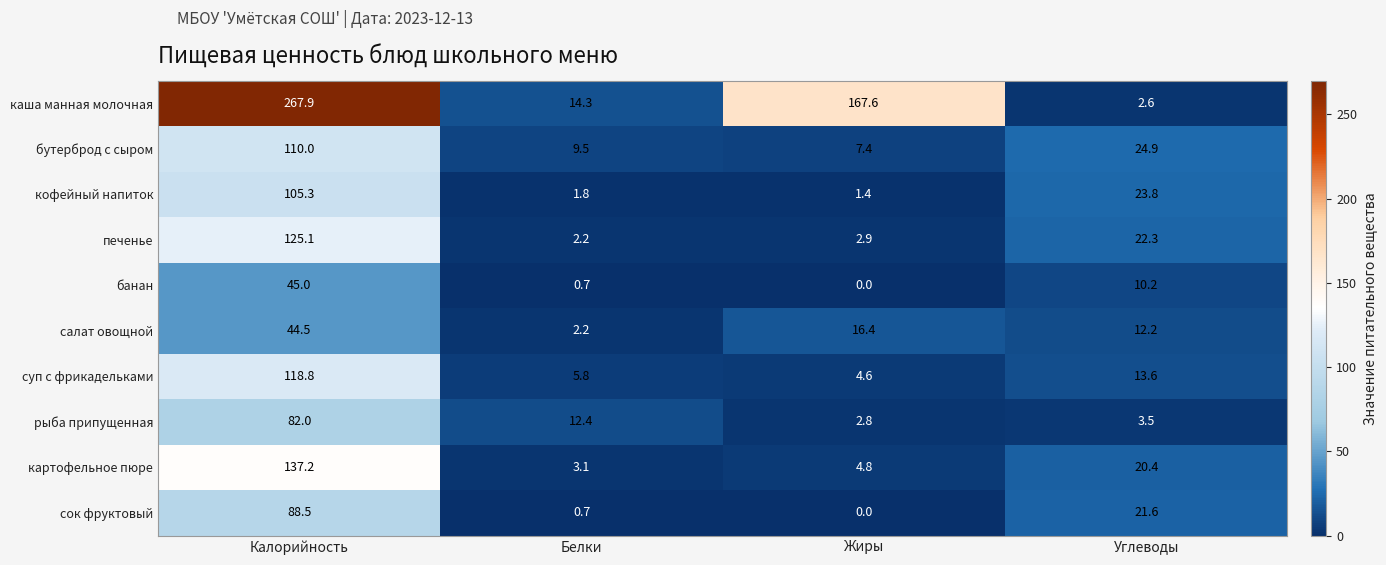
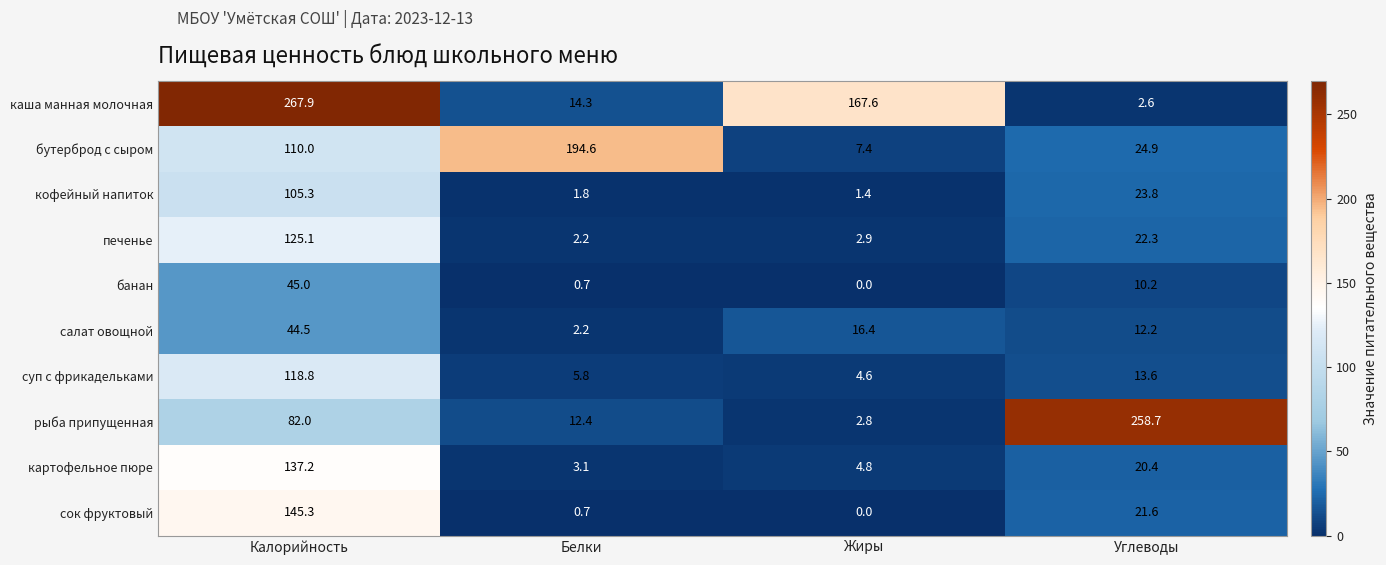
  {
    "каша манная молочная": {
      "Калорийность": 267.9,
      "Белки": 14.3,
      "Жиры": 167.6,
      "Углеводы": 2.6
    },
    "бутерброд с сыром": {
      "Калорийность": 110.0,
-     "Белки": 9.5,
+     "Белки": 194.6,
      "Жиры": 7.4,
      "Углеводы": 24.9
    },
    "кофейный напиток": {
      "Калорийность": 105.3,
      "Белки": 1.8,
      "Жиры": 1.4,
      "Углеводы": 23.8
    },
    "печенье": {
      "Калорийность": 125.1,
      "Белки": 2.2,
      "Жиры": 2.9,
      "Углеводы": 22.3
    },
    "банан": {
      "Калорийность": 45.0,
      "Белки": 0.7,
      "Жиры": 0.0,
      "Углеводы": 10.2
    },
    "салат овощной": {
      "Калорийность": 44.5,
      "Белки": 2.2,
      "Жиры": 16.4,
      "Углеводы": 12.2
    },
    "суп с фрикадельками": {
      "Калорийность": 118.8,
      "Белки": 5.8,
      "Жиры": 4.6,
      "Углеводы": 13.6
    },
    "рыба припущенная": {
      "Калорийность": 82.0,
      "Белки": 12.4,
      "Жиры": 2.8,
-     "Углеводы": 3.5
+     "Углеводы": 258.7
    },
    "картофельное пюре": {
      "Калорийность": 137.2,
      "Белки": 3.1,
      "Жиры": 4.8,
      "Углеводы": 20.4
    },
    "сок фруктовый": {
-     "Калорийность": 88.5,
+     "Калорийность": 145.3,
      "Белки": 0.7,
      "Жиры": 0.0,
      "Углеводы": 21.6
    }
  }
